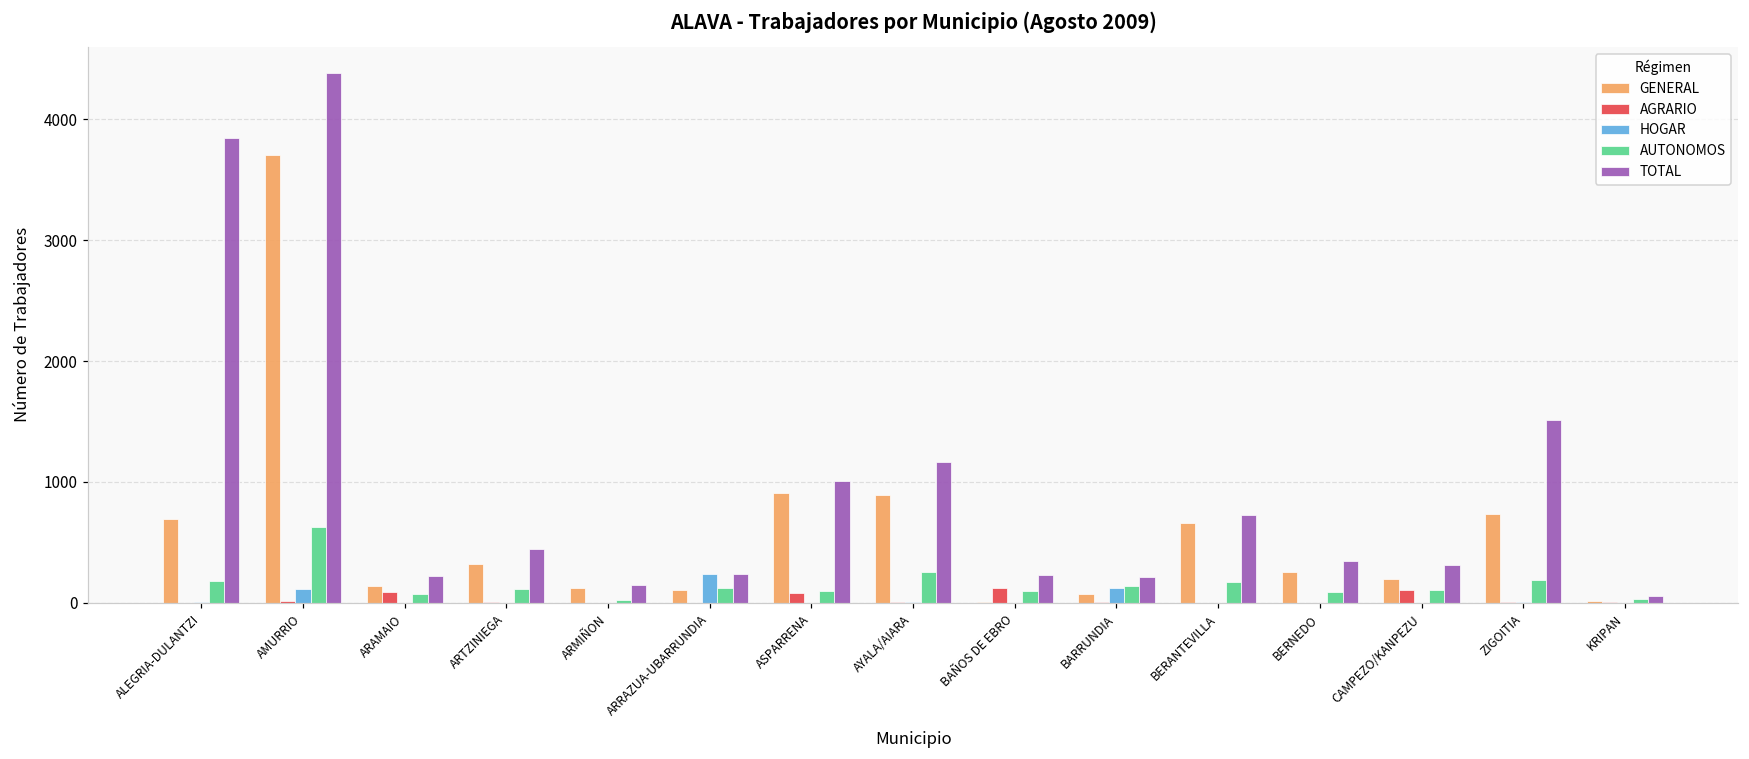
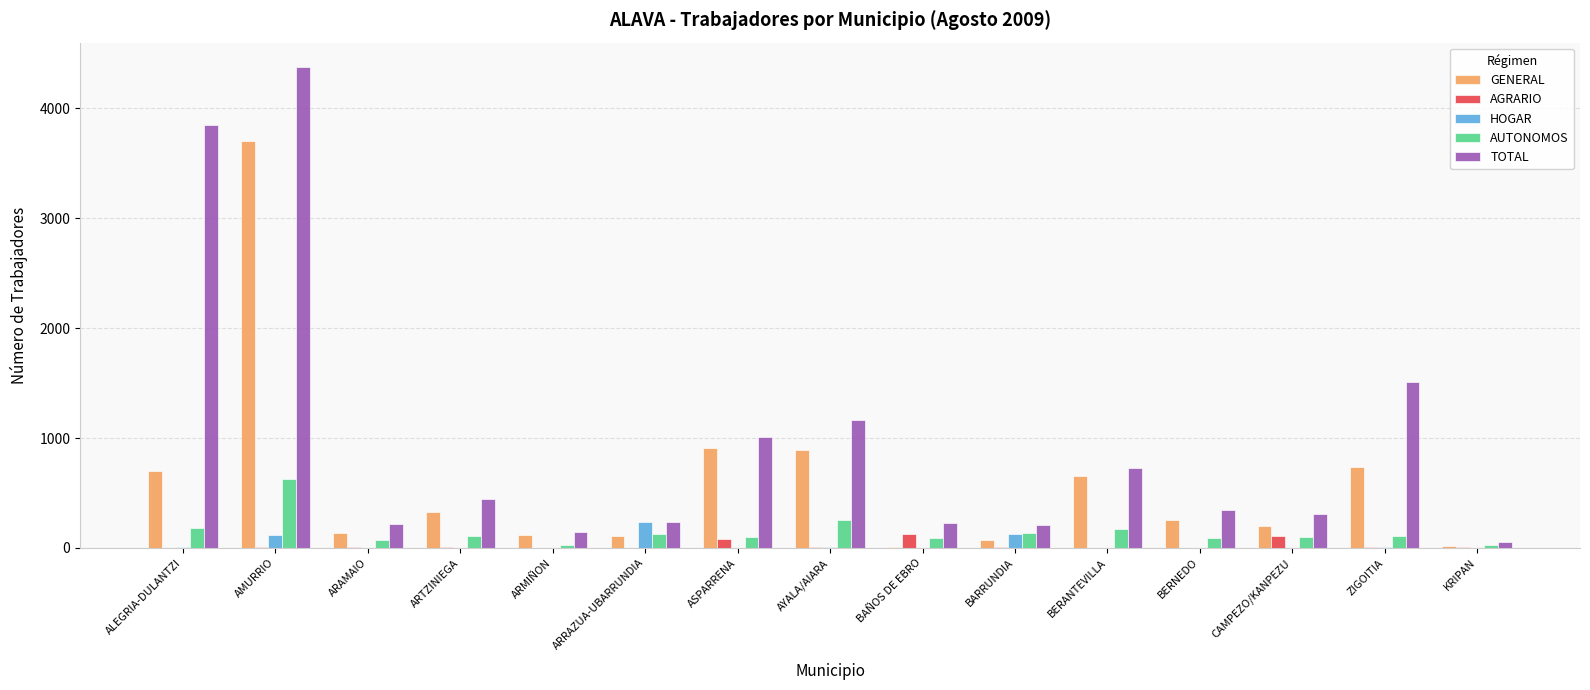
  {
    "GENERAL": {
      "ALEGRIA-DULANTZI": 700,
      "AMURRIO": 3710,
      "ARAMAIO": 140,
      "ARTZINIEGA": 320,
      "ARMIÑON": 120,
      "ARRAZUA-UBARRUNDIA": 110,
      "ASPARRENA": 910,
      "AYALA/AIARA": 900,
      "BARRUNDIA": 70,
      "BERANTEVILLA": 660,
      "BERNEDO": 250,
      "CAMPEZO/KANPEZU": 200,
      "ZIGOITIA": 740
    },
    "AGRARIO": {
      "ALEGRIA-DULANTZI": 0,
-     "ARAMAIO": 90,
+     "ARAMAIO": 10,
      "ARMIÑON": 0,
      "ARRAZUA-UBARRUNDIA": 0,
      "ASPARRENA": 80,
      "BAÑOS DE EBRO": 120,
      "BERANTEVILLA": 0,
      "BERNEDO": 0,
      "CAMPEZO/KANPEZU": 110
    },
    "HOGAR": {
      "AMURRIO": 120,
      "ARAMAIO": 0,
      "ARTZINIEGA": 0,
      "ARMIÑON": 0,
      "ARRAZUA-UBARRUNDIA": 230,
      "ASPARRENA": 0,
      "BAÑOS DE EBRO": 0,
      "BARRUNDIA": 120,
      "BERANTEVILLA": 0,
      "BERNEDO": 0,
      "CAMPEZO/KANPEZU": 0,
      "KRIPAN": 0
    },
    "AUTONOMOS": {
      "ALEGRIA-DULANTZI": 180,
      "AMURRIO": 630,
      "ARAMAIO": 70,
      "ARTZINIEGA": 110,
      "ARMIÑON": 20,
      "ARRAZUA-UBARRUNDIA": 120,
      "ASPARRENA": 100,
      "AYALA/AIARA": 260,
      "BAÑOS DE EBRO": 90,
      "BARRUNDIA": 140,
      "BERANTEVILLA": 170,
      "BERNEDO": 90,
      "CAMPEZO/KANPEZU": 100,
-     "ZIGOITIA": 190,
+     "ZIGOITIA": 110,
      "KRIPAN": 30
    },
    "TOTAL": {
      "ALEGRIA-DULANTZI": 3850,
      "AMURRIO": 4380,
      "ARAMAIO": 220,
      "ARTZINIEGA": 450,
      "ARMIÑON": 140,
      "ARRAZUA-UBARRUNDIA": 240,
      "ASPARRENA": 1010,
      "AYALA/AIARA": 1170,
      "BAÑOS DE EBRO": 230,
      "BARRUNDIA": 210,
      "BERANTEVILLA": 730,
      "BERNEDO": 340,
      "CAMPEZO/KANPEZU": 310,
      "ZIGOITIA": 1510,
      "KRIPAN": 60
    }
  }
